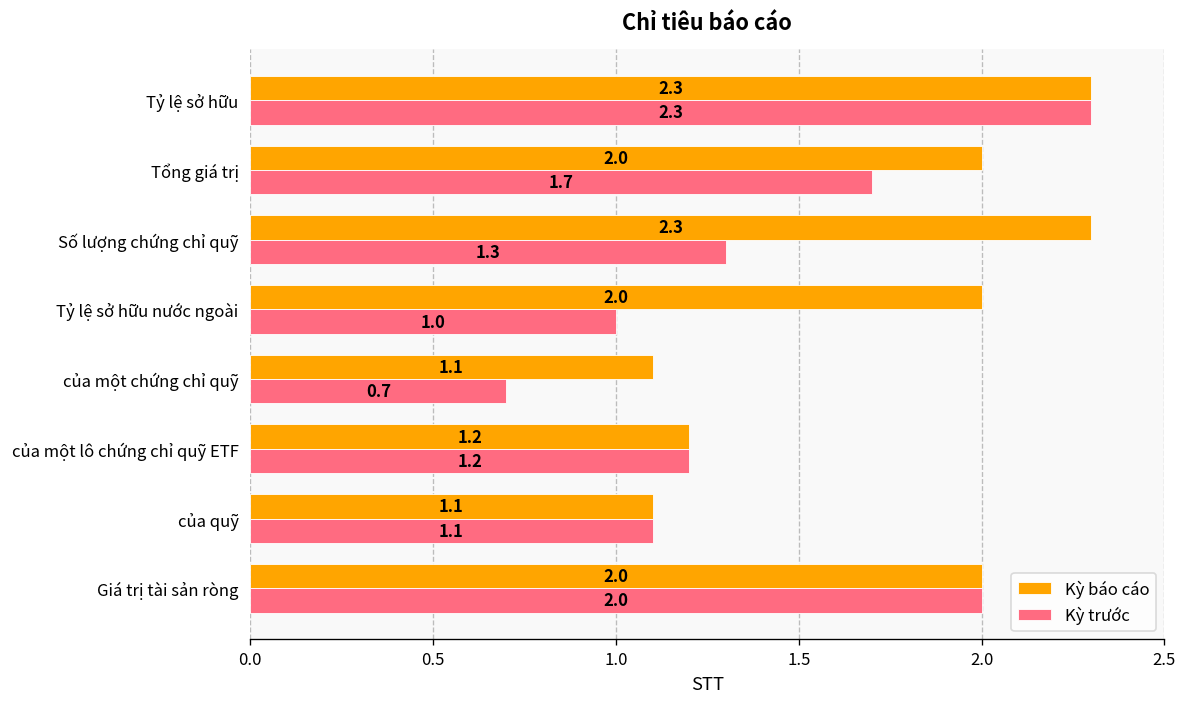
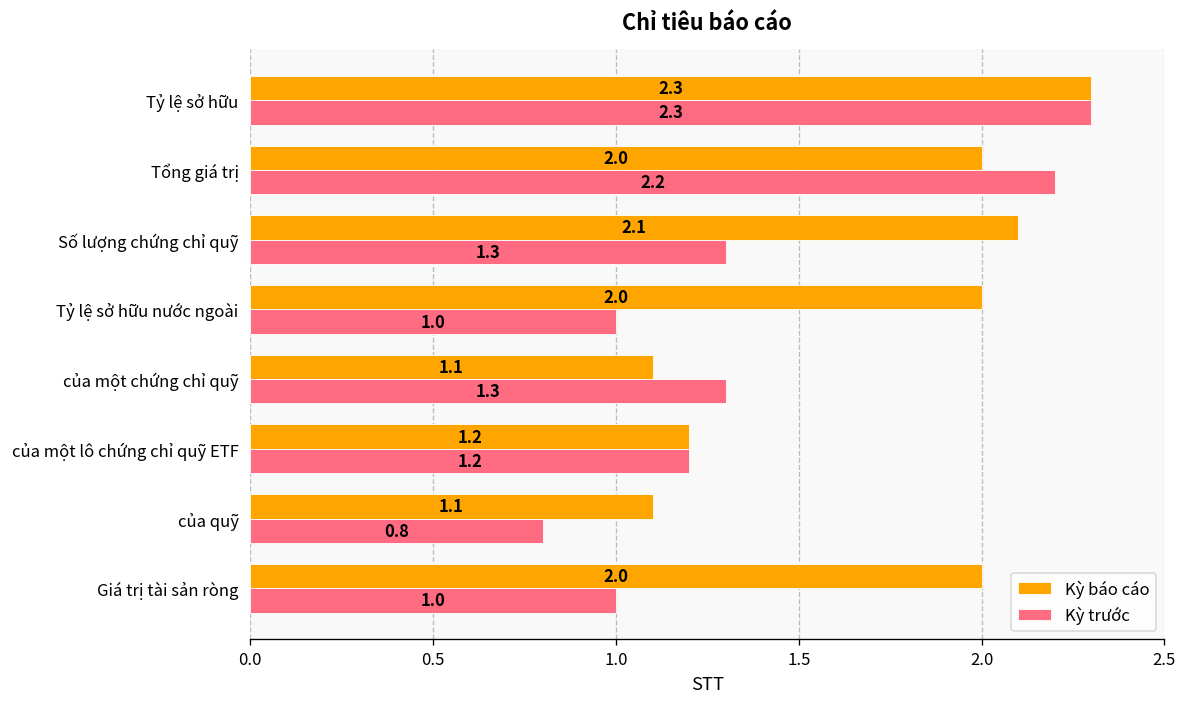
  {
    "Kỳ báo cáo": {
      "Tỷ lệ sở hữu": 2.3,
      "Tổng giá trị": 2.0,
-     "Số lượng chứng chỉ quỹ": 2.3,
+     "Số lượng chứng chỉ quỹ": 2.1,
      "Tỷ lệ sở hữu nước ngoài": 2.0,
      "của một chứng chỉ quỹ": 1.1,
      "của một lô chứng chỉ quỹ ETF": 1.2,
      "của quỹ": 1.1,
      "Giá trị tài sản ròng": 2.0
    },
    "Kỳ trước": {
      "Tỷ lệ sở hữu": 2.3,
-     "Tổng giá trị": 1.7,
+     "Tổng giá trị": 2.2,
      "Số lượng chứng chỉ quỹ": 1.3,
      "Tỷ lệ sở hữu nước ngoài": 1.0,
-     "của một chứng chỉ quỹ": 0.7,
+     "của một chứng chỉ quỹ": 1.3,
      "của một lô chứng chỉ quỹ ETF": 1.2,
-     "của quỹ": 1.1,
-     "Giá trị tài sản ròng": 2.0
+     "của quỹ": 0.8,
+     "Giá trị tài sản ròng": 1.0
    }
  }
